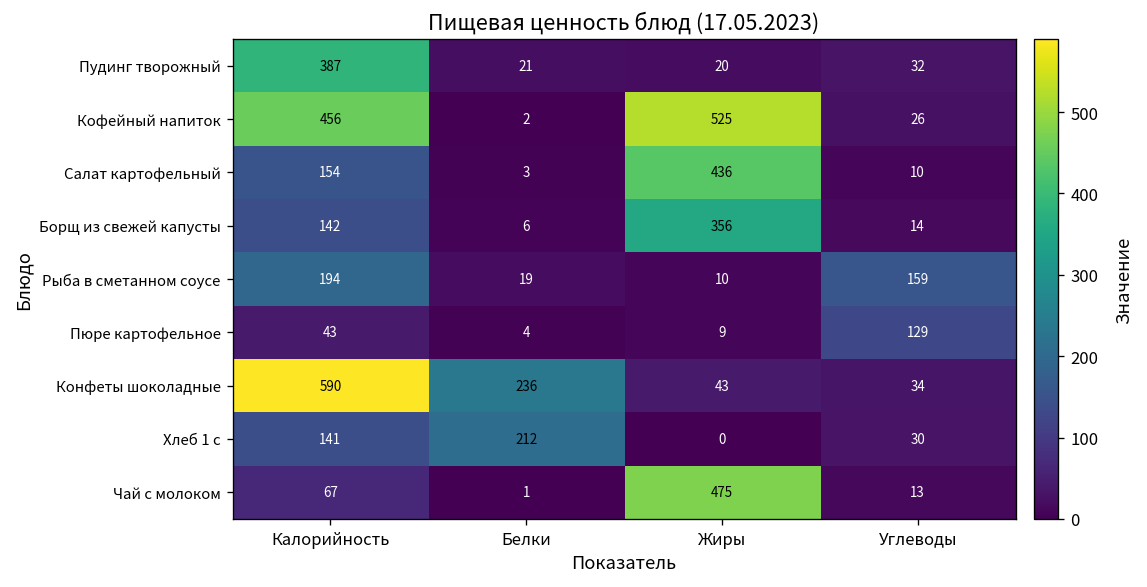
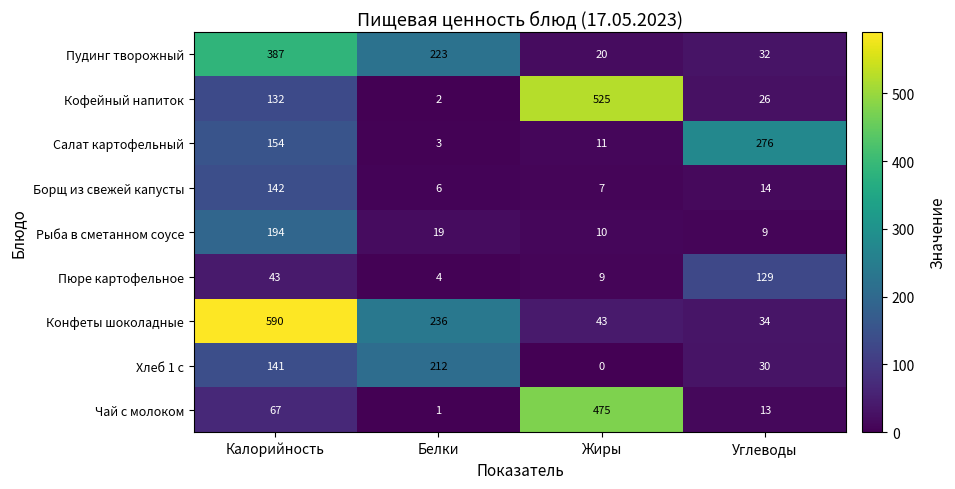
  {
    "Пудинг творожный": {
      "Калорийность": 387,
-     "Белки": 21,
+     "Белки": 223,
      "Жиры": 20,
      "Углеводы": 32
    },
    "Кофейный напиток": {
-     "Калорийность": 456,
+     "Калорийность": 132,
      "Белки": 2,
      "Жиры": 525,
      "Углеводы": 26
    },
    "Салат картофельный": {
      "Калорийность": 154,
      "Белки": 3,
-     "Жиры": 436,
-     "Углеводы": 10
+     "Жиры": 11,
+     "Углеводы": 276
    },
    "Борщ из свежей капусты": {
      "Калорийность": 142,
      "Белки": 6,
-     "Жиры": 356,
+     "Жиры": 7,
      "Углеводы": 14
    },
    "Рыба в сметанном соусе": {
      "Калорийность": 194,
      "Белки": 19,
      "Жиры": 10,
-     "Углеводы": 159
+     "Углеводы": 9
    },
    "Пюре картофельное": {
      "Калорийность": 43,
      "Белки": 4,
      "Жиры": 9,
      "Углеводы": 129
    },
    "Конфеты шоколадные": {
      "Калорийность": 590,
      "Белки": 236,
      "Жиры": 43,
      "Углеводы": 34
    },
    "Хлеб 1 с": {
      "Калорийность": 141,
      "Белки": 212,
      "Жиры": 0,
      "Углеводы": 30
    },
    "Чай с молоком": {
      "Калорийность": 67,
      "Белки": 1,
      "Жиры": 475,
      "Углеводы": 13
    }
  }
